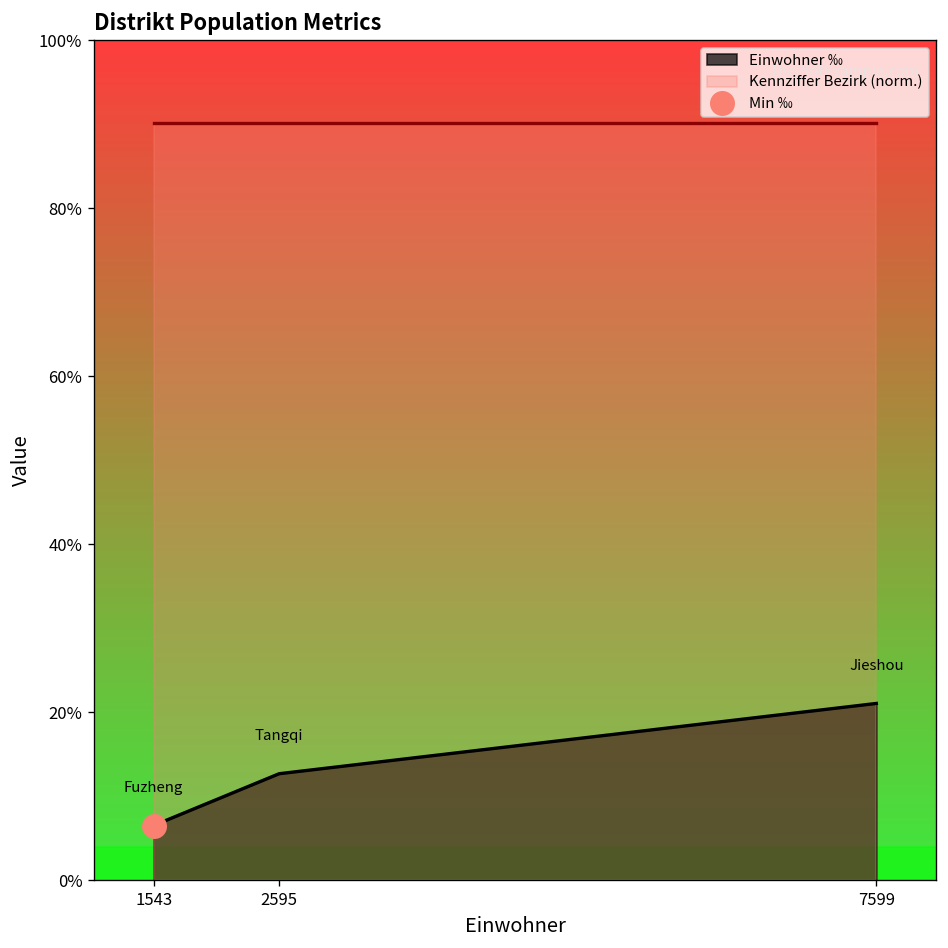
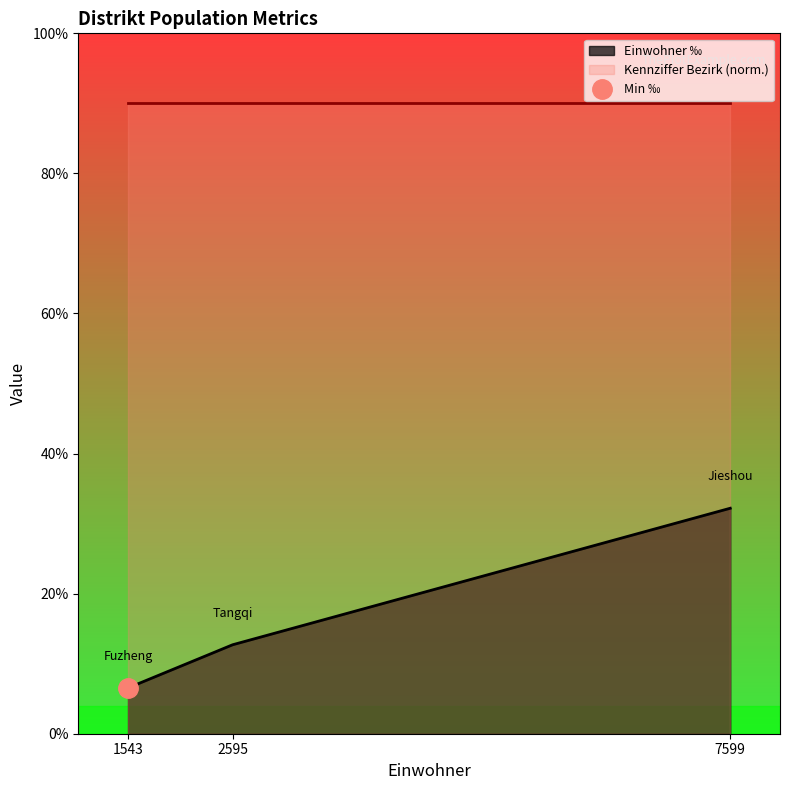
  {
    "Einwohner ‰": {
      "2595": "13%",
-     "7599": "21%"
+     "7599": "32%"
    }
  }
